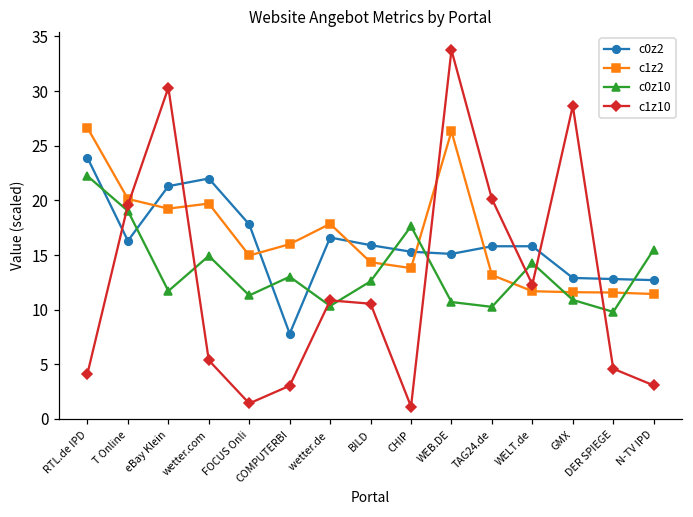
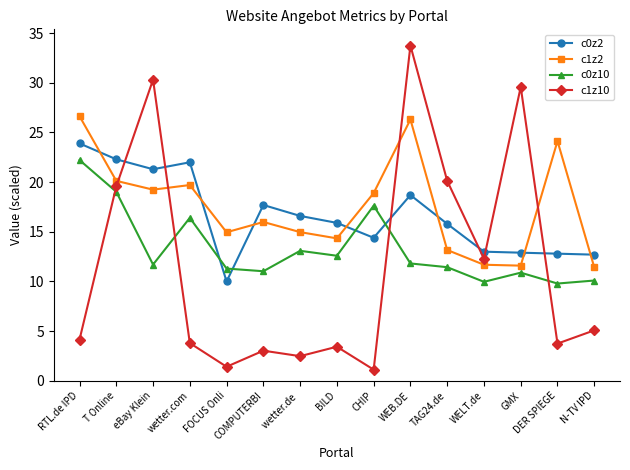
  {
    "c0z2": {
      "RTL.de IPD": 24,
-     "T Online": 16,
+     "T Online": 22,
      "eBay Klein": 21,
      "wetter.com": 22,
-     "FOCUS Onli": 18,
-     "COMPUTERBI": 8,
+     "FOCUS Onli": 10,
+     "COMPUTERBI": 18,
      "wetter.de": 17,
      "BILD": 16,
-     "CHIP": 15,
-     "WEB.DE": 15,
+     "CHIP": 14,
+     "WEB.DE": 19,
      "TAG24.de": 16,
-     "WELT.de": 16,
+     "WELT.de": 13,
      "GMX": 13,
      "DER SPIEGE": 13,
      "N-TV IPD": 13
    },
    "c1z2": {
      "RTL.de IPD": 27,
      "T Online": 20,
      "eBay Klein": 19,
      "wetter.com": 20,
      "FOCUS Onli": 15,
      "COMPUTERBI": 16,
-     "wetter.de": 18,
+     "wetter.de": 15,
      "BILD": 14,
-     "CHIP": 14,
+     "CHIP": 19,
      "WEB.DE": 26,
      "TAG24.de": 13,
      "WELT.de": 12,
      "GMX": 12,
-     "DER SPIEGE": 12,
+     "DER SPIEGE": 24,
      "N-TV IPD": 11
    },
    "c0z10": {
      "RTL.de IPD": 22,
      "T Online": 19,
      "eBay Klein": 12,
-     "wetter.com": 15,
+     "wetter.com": 16,
      "FOCUS Onli": 11,
-     "COMPUTERBI": 13,
-     "wetter.de": 10,
+     "COMPUTERBI": 11,
+     "wetter.de": 13,
      "BILD": 13,
      "CHIP": 18,
-     "WEB.DE": 11,
-     "TAG24.de": 10,
-     "WELT.de": 14,
+     "WEB.DE": 12,
+     "TAG24.de": 11,
+     "WELT.de": 10,
      "GMX": 11,
      "DER SPIEGE": 10,
-     "N-TV IPD": 15
+     "N-TV IPD": 10
    },
    "c1z10": {
      "RTL.de IPD": 4,
      "T Online": 20,
      "eBay Klein": 30,
-     "wetter.com": 5,
+     "wetter.com": 4,
      "FOCUS Onli": 1,
      "COMPUTERBI": 3,
-     "wetter.de": 11,
-     "BILD": 11,
+     "wetter.de": 2,
+     "BILD": 3,
      "CHIP": 1,
      "WEB.DE": 34,
      "TAG24.de": 20,
      "WELT.de": 12,
-     "GMX": 29,
-     "DER SPIEGE": 5,
-     "N-TV IPD": 3
+     "GMX": 30,
+     "DER SPIEGE": 4,
+     "N-TV IPD": 5
    }
  }
